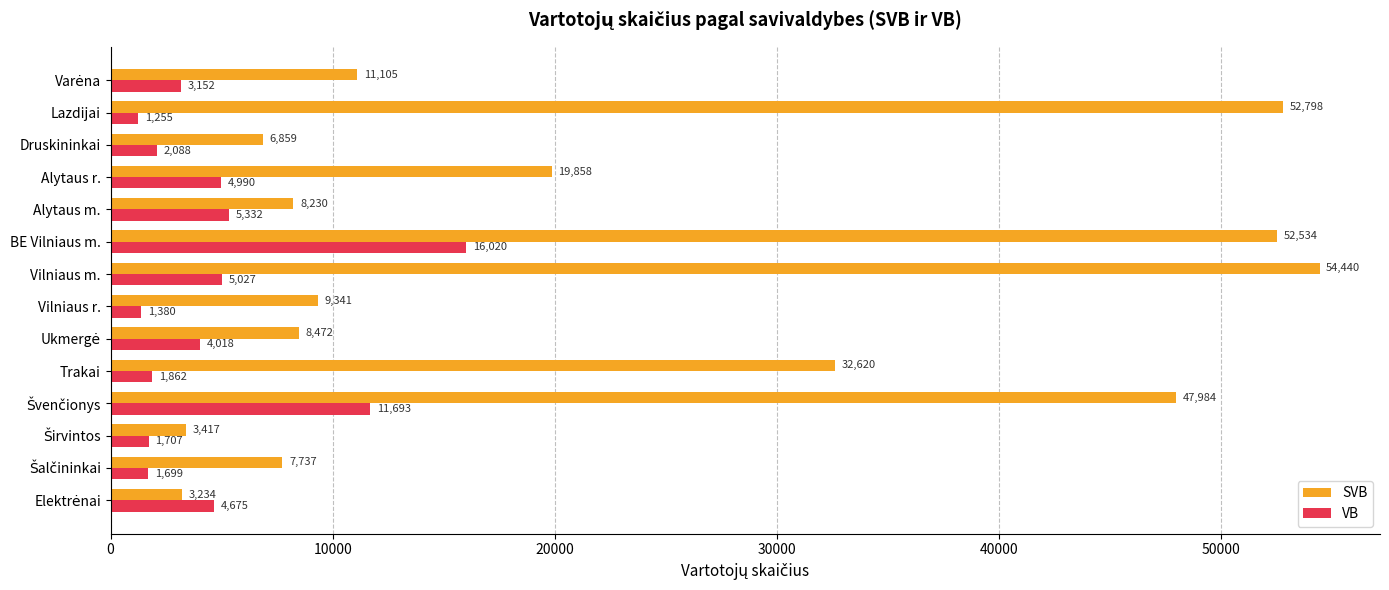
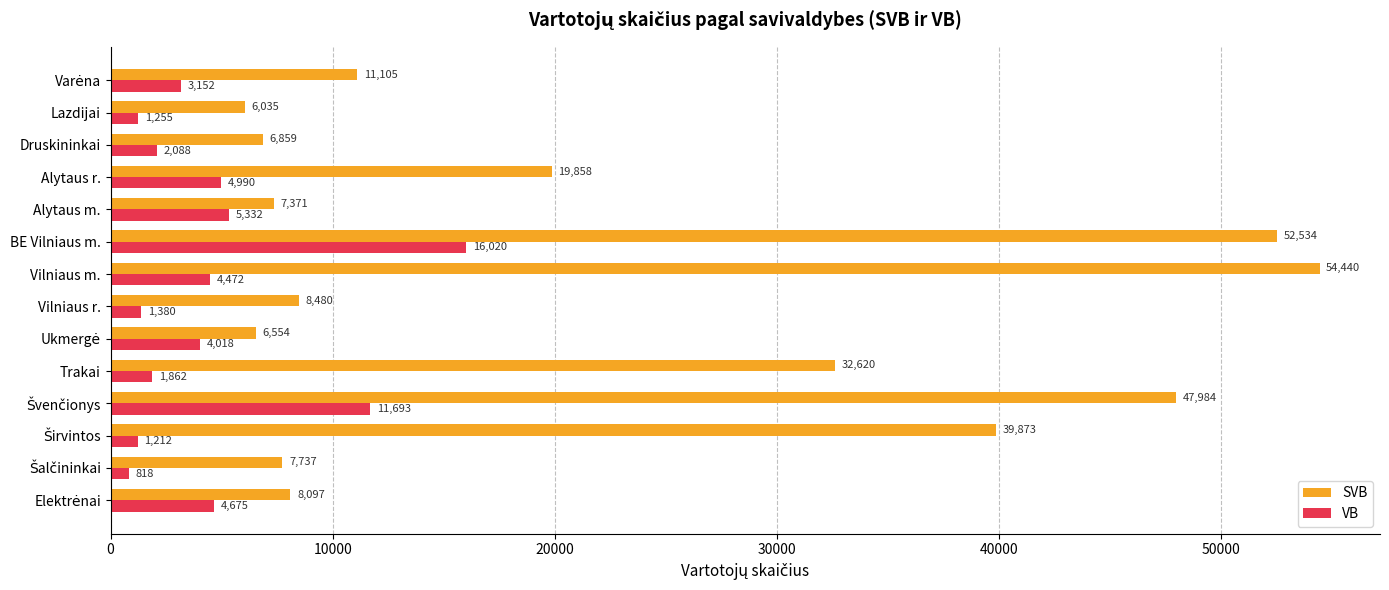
  {
    "SVB": {
      "Varėna": "11,105",
-     "Lazdijai": "52,798",
+     "Lazdijai": "6,035",
      "Druskininkai": "6,859",
      "Alytaus r.": "19,858",
-     "Alytaus m.": "8,230",
+     "Alytaus m.": "7,371",
      "BE Vilniaus m.": "52,534",
      "Vilniaus m.": "54,440",
-     "Vilniaus r.": "9,341",
-     "Ukmergė": "8,472",
+     "Vilniaus r.": "8,480",
+     "Ukmergė": "6,554",
      "Trakai": "32,620",
      "Švenčionys": "47,984",
-     "Širvintos": "3,417",
+     "Širvintos": "39,873",
      "Šalčininkai": "7,737",
-     "Elektrėnai": "3,234"
+     "Elektrėnai": "8,097"
    },
    "VB": {
      "Varėna": "3,152",
      "Lazdijai": "1,255",
      "Druskininkai": "2,088",
      "Alytaus r.": "4,990",
      "Alytaus m.": "5,332",
      "BE Vilniaus m.": "16,020",
-     "Vilniaus m.": "5,027",
+     "Vilniaus m.": "4,472",
      "Vilniaus r.": "1,380",
      "Ukmergė": "4,018",
      "Trakai": "1,862",
      "Švenčionys": "11,693",
-     "Širvintos": "1,707",
-     "Šalčininkai": "1,699",
+     "Širvintos": "1,212",
+     "Šalčininkai": "818",
      "Elektrėnai": "4,675"
    }
  }
